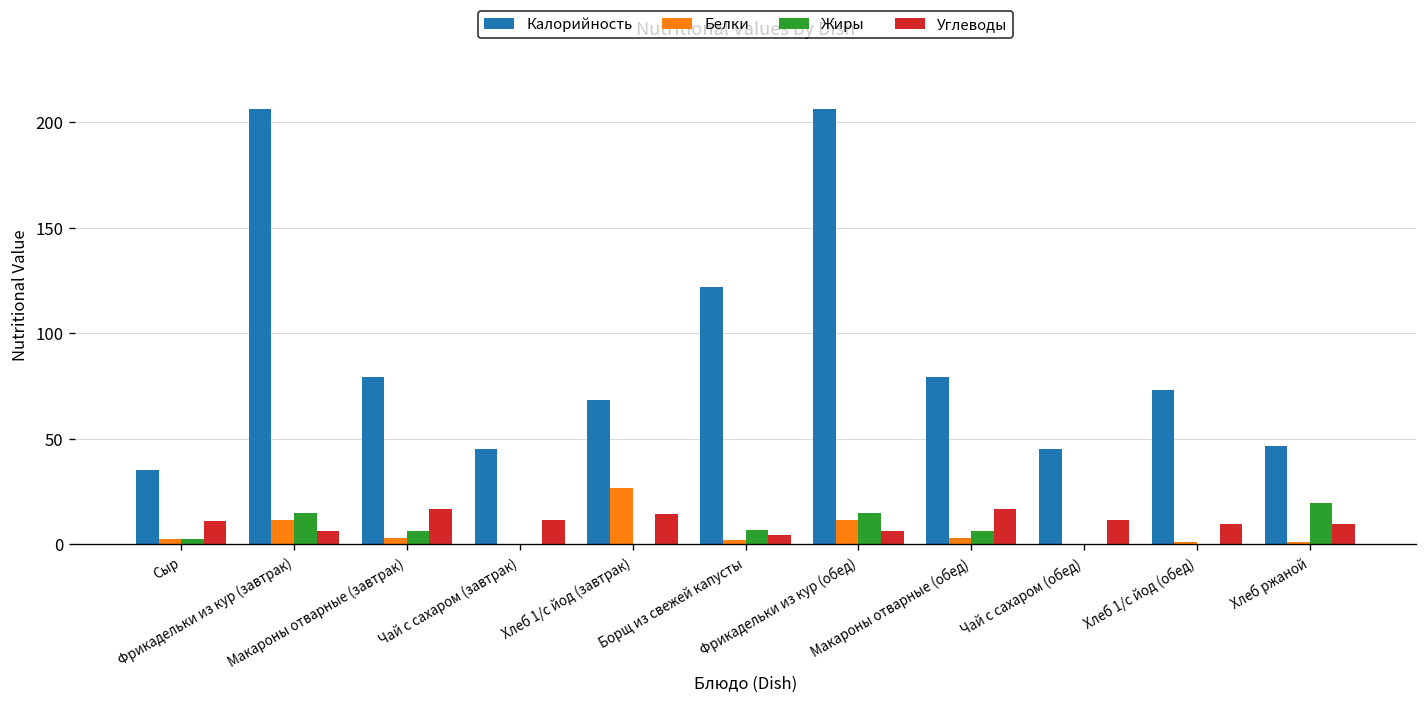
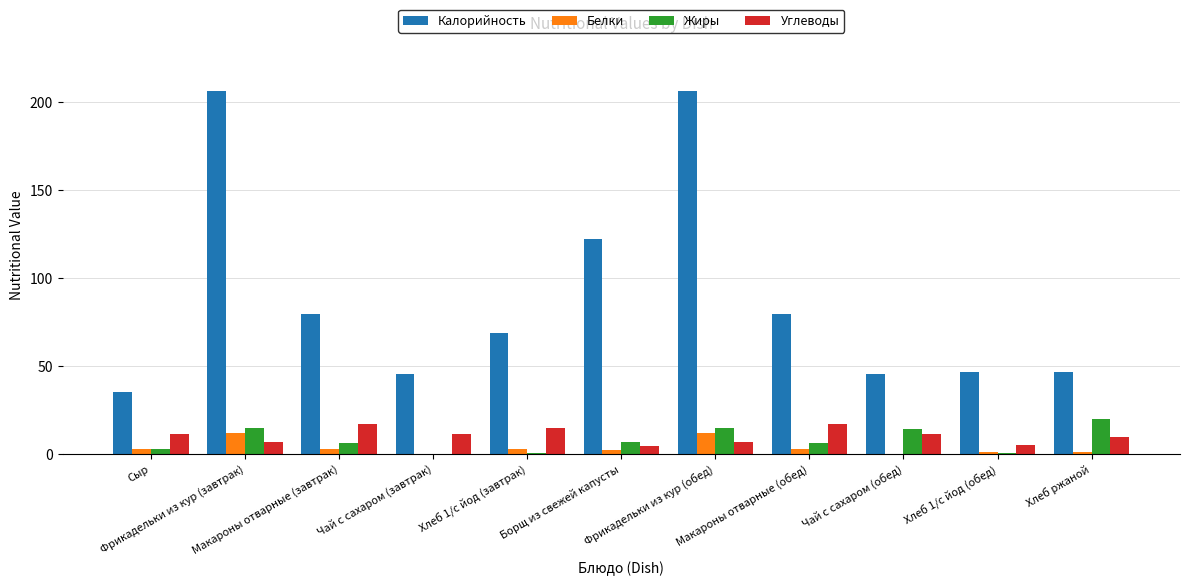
  {
    "Калорийность": {
      "Сыр": 35,
      "Фрикадельки из кур (завтрак)": 206,
      "Макароны отварные (завтрак)": 79,
      "Чай с сахаром (завтрак)": 45,
      "Хлеб 1/с йод (завтрак)": 68,
      "Борщ из свежей капусты": 122,
      "Фрикадельки из кур (обед)": 206,
      "Макароны отварные (обед)": 79,
      "Чай с сахаром (обед)": 45,
-     "Хлеб 1/с йод (обед)": 73,
+     "Хлеб 1/с йод (обед)": 46,
      "Хлеб ржаной": 46
    },
    "Белки": {
      "Сыр": 3,
      "Фрикадельки из кур (завтрак)": 12,
      "Макароны отварные (завтрак)": 3,
      "Чай с сахаром (завтрак)": 0,
-     "Хлеб 1/с йод (завтрак)": 27,
+     "Хлеб 1/с йод (завтрак)": 3,
      "Борщ из свежей капусты": 2,
      "Фрикадельки из кур (обед)": 12,
      "Макароны отварные (обед)": 3,
      "Чай с сахаром (обед)": 0
    },
    "Жиры": {
      "Сыр": 3,
      "Фрикадельки из кур (завтрак)": 15,
      "Макароны отварные (завтрак)": 6,
      "Чай с сахаром (завтрак)": 0,
      "Борщ из свежей капусты": 7,
      "Фрикадельки из кур (обед)": 15,
      "Макароны отварные (обед)": 6,
-     "Чай с сахаром (обед)": 0,
+     "Чай с сахаром (обед)": 14,
      "Хлеб ржаной": 20
    },
    "Углеводы": {
      "Сыр": 11,
      "Фрикадельки из кур (завтрак)": 6,
      "Макароны отварные (завтрак)": 17,
      "Чай с сахаром (завтрак)": 11,
      "Хлеб 1/с йод (завтрак)": 14,
      "Борщ из свежей капусты": 4,
      "Фрикадельки из кур (обед)": 6,
      "Макароны отварные (обед)": 17,
      "Чай с сахаром (обед)": 11,
-     "Хлеб 1/с йод (обед)": 10,
+     "Хлеб 1/с йод (обед)": 5,
      "Хлеб ржаной": 10
    }
  }
